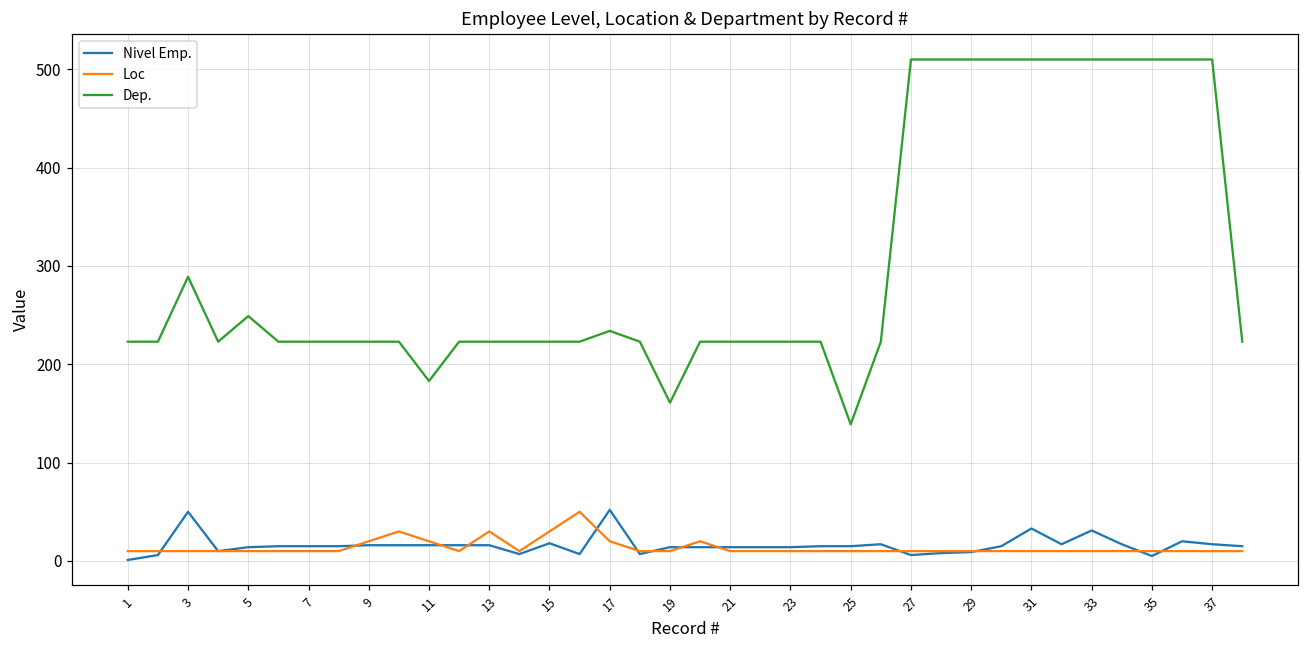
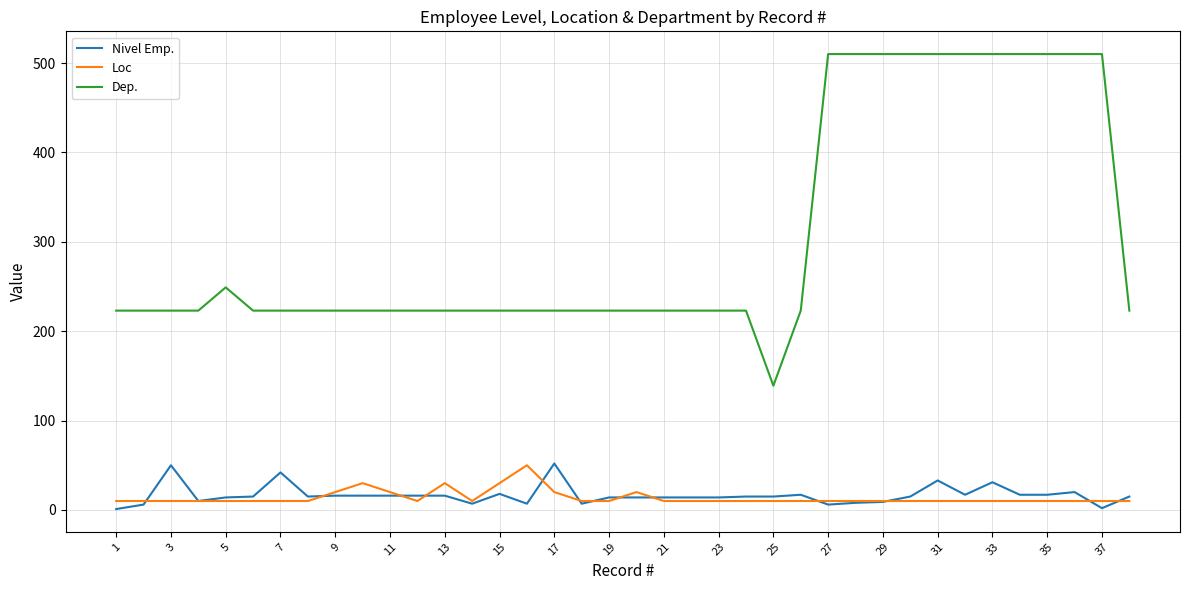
  {
    "Nivel Emp.": {
      "1": 0,
      "3": 50,
      "5": 10,
-     "7": 20,
+     "7": 40,
      "9": 20,
      "11": 20,
      "13": 20,
      "15": 20,
      "17": 50,
      "19": 10,
      "21": 10,
      "23": 10,
      "25": 20,
      "27": 10,
      "31": 30,
      "33": 30,
-     "35": 10,
-     "37": 20
+     "35": 20,
+     "37": 0
    },
    "Loc": {
      "1": 10,
      "3": 10,
      "5": 10,
      "7": 10,
      "9": 20,
      "11": 20,
      "13": 30,
      "15": 30,
      "17": 20,
      "19": 10,
      "21": 10,
      "23": 10,
      "25": 10,
      "27": 10,
      "31": 10,
      "33": 10,
      "35": 10,
      "37": 10
    },
    "Dep.": {
      "1": 220,
-     "3": 290,
+     "3": 220,
      "5": 250,
      "7": 220,
      "9": 220,
-     "11": 180,
+     "11": 220,
      "13": 220,
      "15": 220,
-     "17": 230,
-     "19": 160,
+     "17": 220,
+     "19": 220,
      "21": 220,
      "23": 220,
      "25": 140,
      "27": 510,
      "29": 510,
      "31": 510,
      "33": 510,
      "35": 510,
      "37": 510
    }
  }
